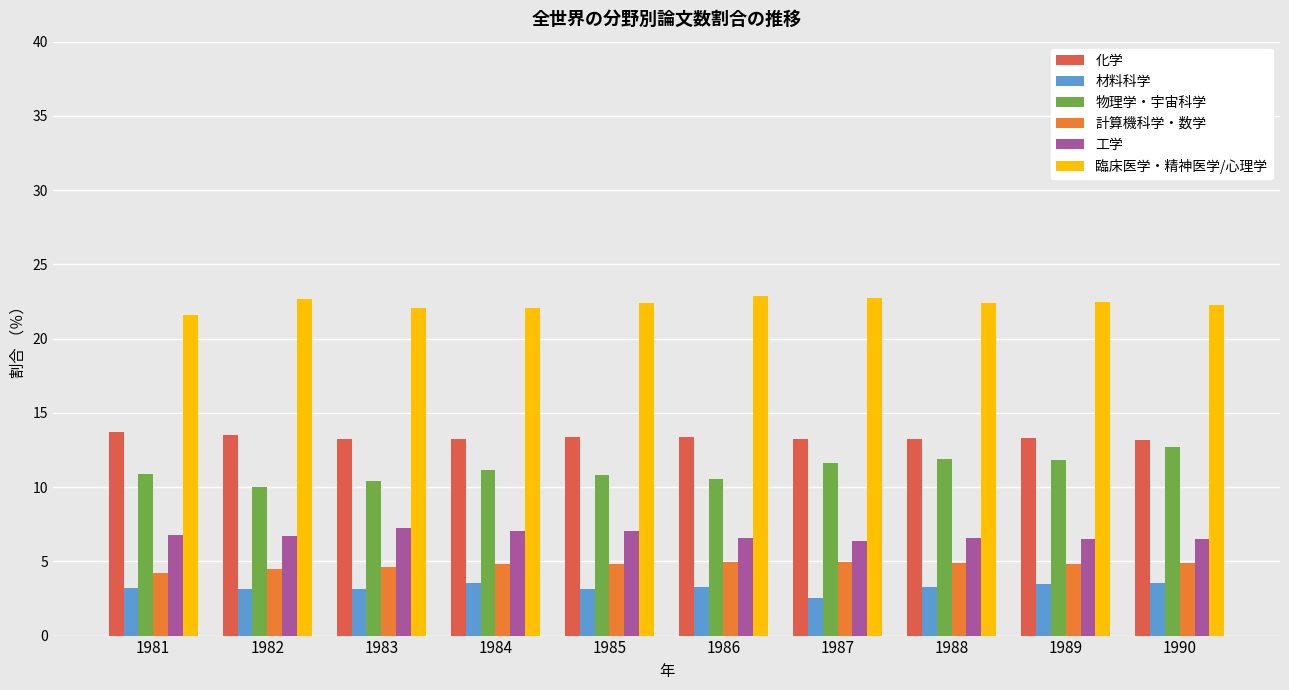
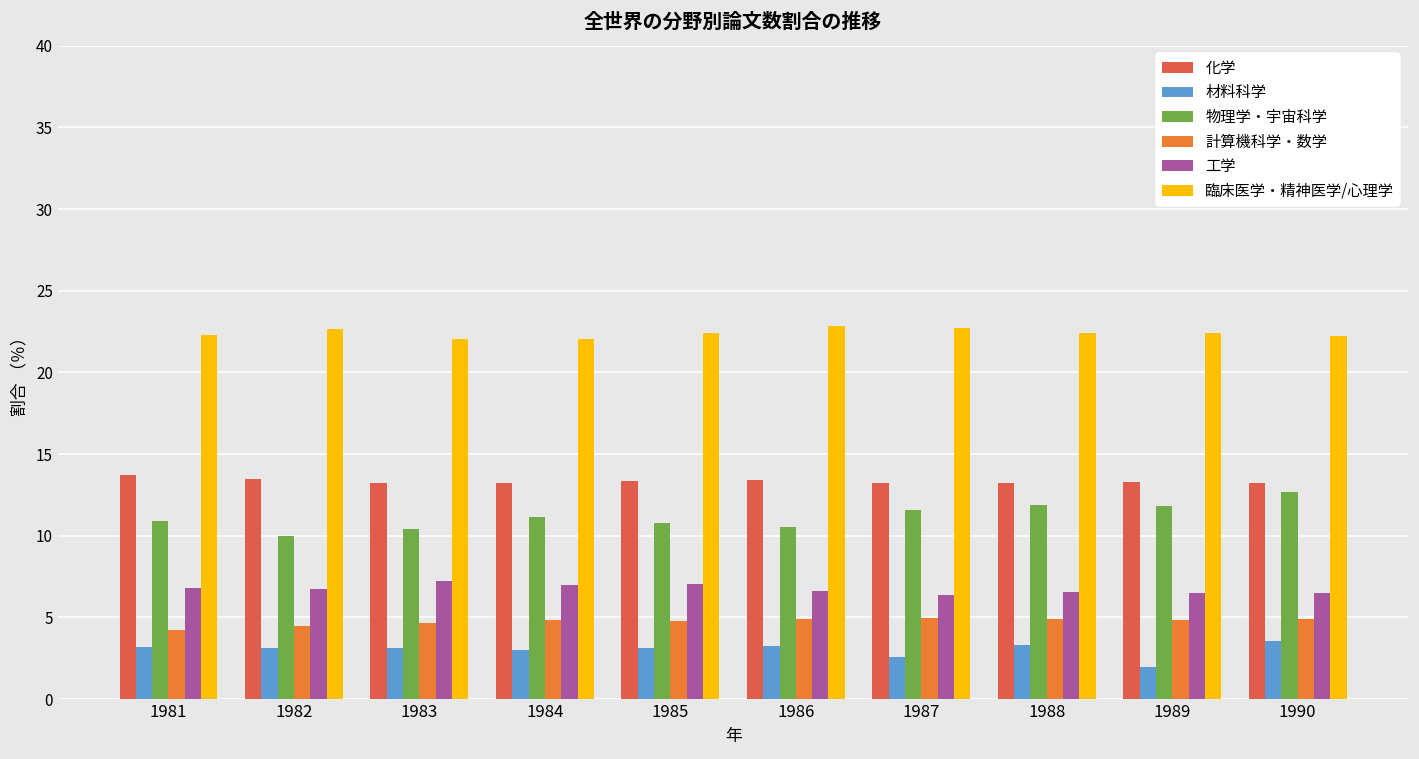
  {
    "材料科学": {
      "1981": 3.2,
      "1982": 3.1,
      "1983": 3.1,
-     "1984": 3.6,
+     "1984": 3.0,
      "1985": 3.2,
      "1986": 3.2,
      "1987": 2.6,
      "1988": 3.3,
-     "1989": 3.5,
+     "1989": 2.0,
      "1990": 3.5
    },
    "物理学・宇宙科学": {
      "1981": 10.9,
      "1982": 10.0,
      "1983": 10.4,
      "1984": 11.2,
      "1985": 10.8,
      "1986": 10.5,
      "1987": 11.6,
      "1988": 11.9,
      "1989": 11.8,
      "1990": 12.7
    },
    "工学": {
      "1981": 6.8,
      "1982": 6.7,
      "1983": 7.3,
      "1984": 7.0,
      "1985": 7.0,
      "1986": 6.6,
      "1987": 6.4,
      "1988": 6.6,
      "1989": 6.5,
      "1990": 6.5
    },
    "臨床医学・精神医学/心理学": {
-     "1981": 21.6,
+     "1981": 22.3,
      "1982": 22.7,
      "1983": 22.1,
      "1984": 22.1,
      "1985": 22.4,
      "1986": 22.8,
      "1987": 22.7,
      "1988": 22.4,
      "1989": 22.4,
      "1990": 22.2
    }
  }
